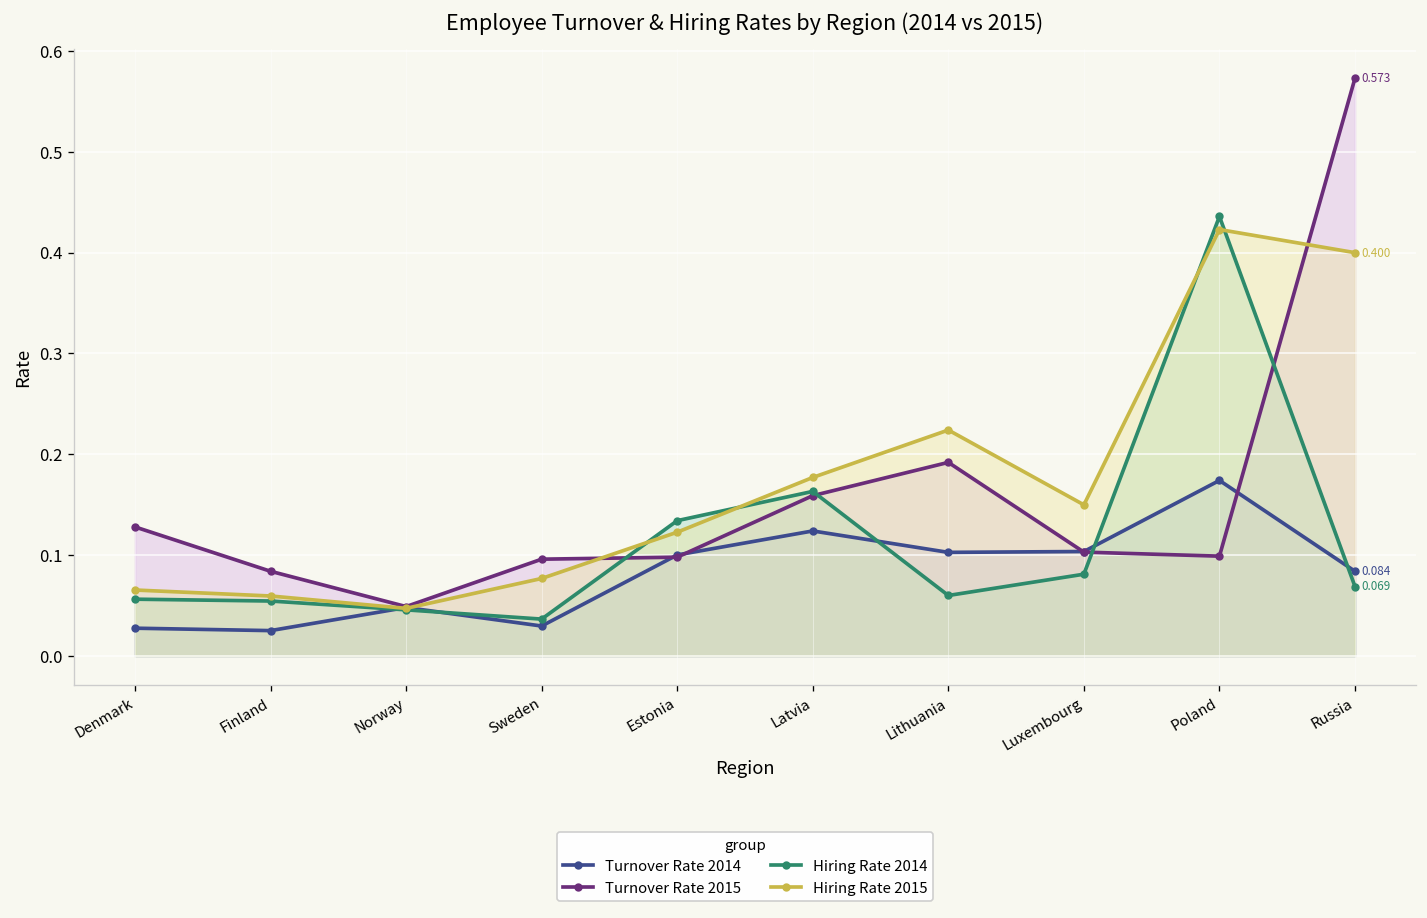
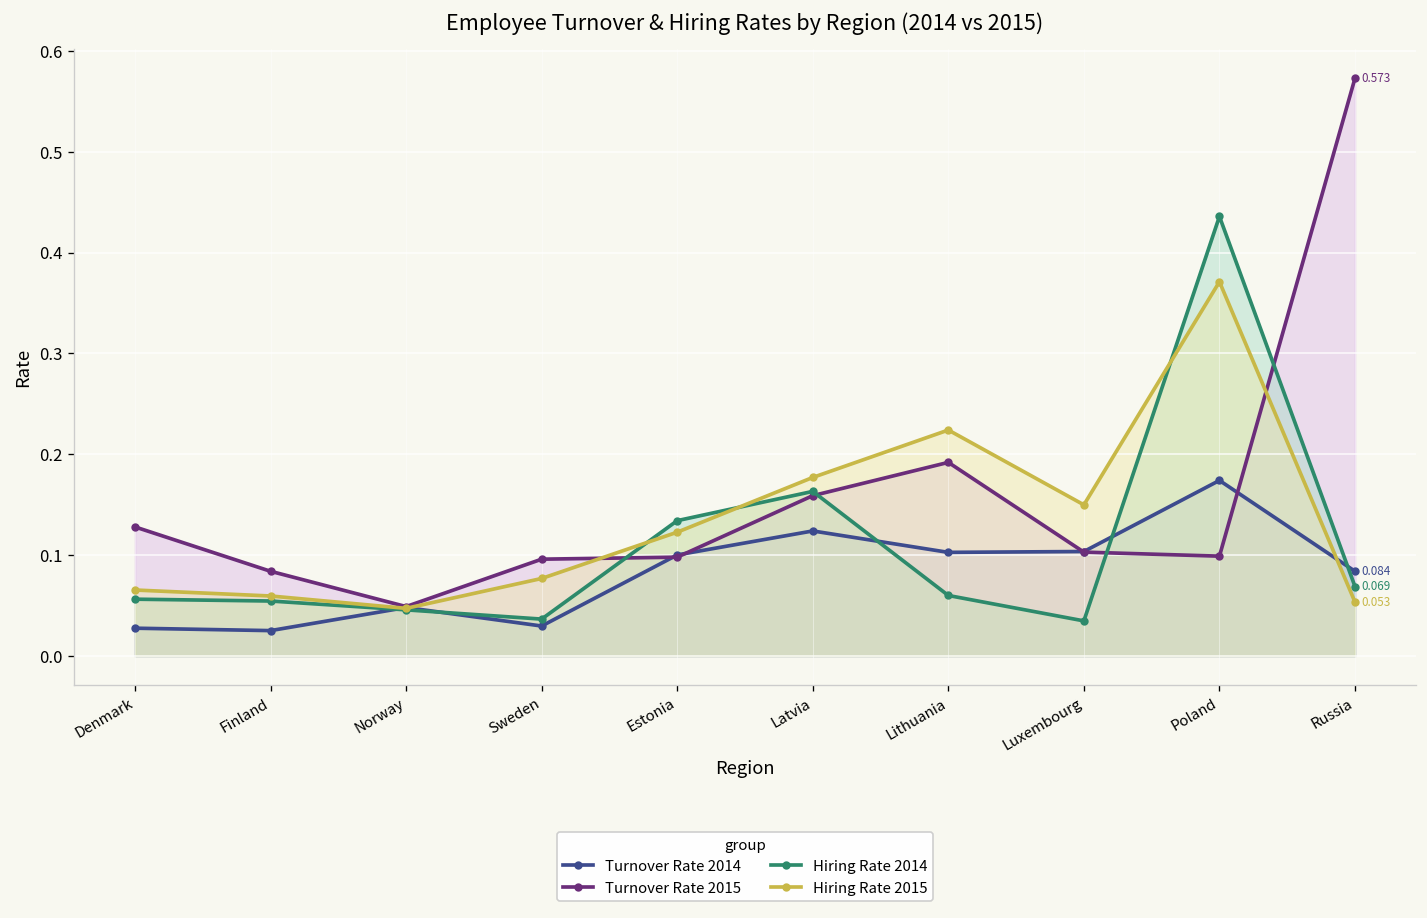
  {
    "Hiring Rate 2014": {
      "Denmark": 0.06,
      "Finland": 0.05,
      "Sweden": 0.04,
      "Estonia": 0.13,
      "Latvia": 0.16,
      "Lithuania": 0.06,
-     "Luxembourg": 0.08,
+     "Luxembourg": 0.03,
      "Poland": 0.44
    },
    "Hiring Rate 2015": {
-     "Poland": 0.42,
-     "Russia": 0.400
+     "Poland": 0.37,
+     "Russia": 0.053
    }
  }
